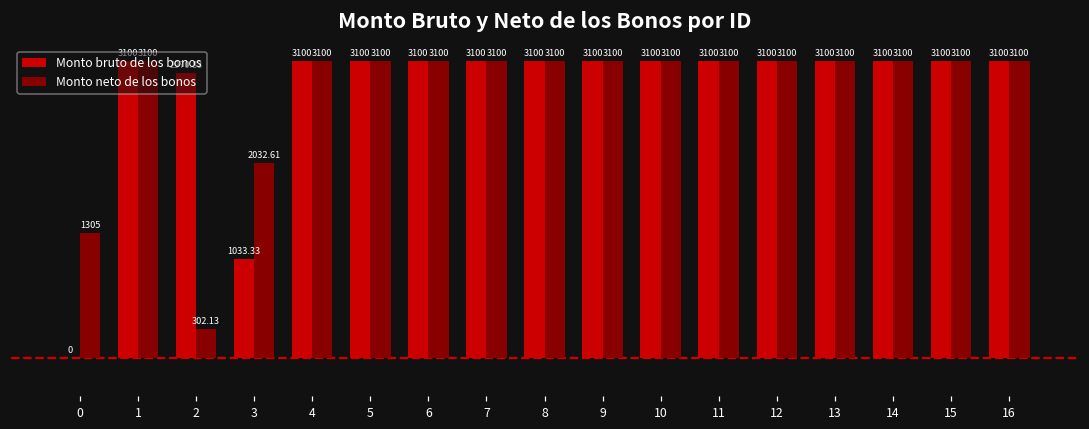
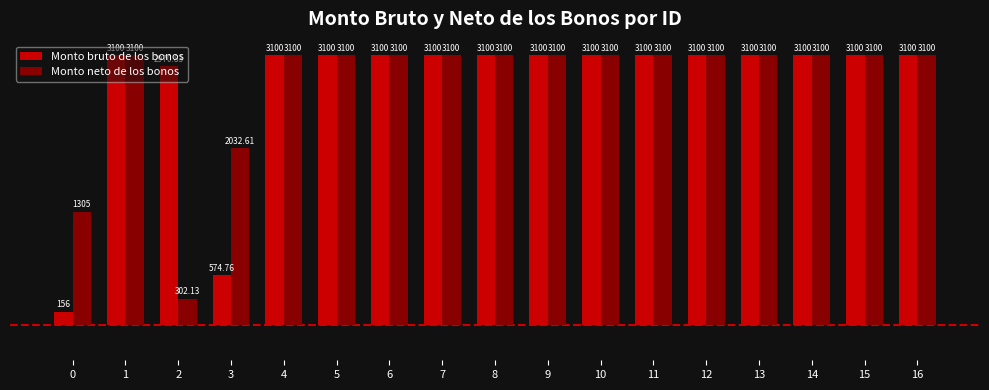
  {
    "Monto bruto de los bonos": {
-     "0": 0,
-     "3": 1033.33,
+     "0": 156,
+     "3": 574.76,
      "4": 3100,
      "5": 3100,
      "6": 3100,
      "7": 3100,
      "8": 3100,
      "9": 3100,
      "10": 3100,
      "11": 3100,
      "12": 3100,
      "13": 3100,
      "14": 3100,
      "15": 3100,
      "16": 3100
    },
    "Monto neto de los bonos": {
      "0": 1305,
      "2": 302.13,
      "3": 2032.61,
      "4": 3100,
      "5": 3100,
      "6": 3100,
      "7": 3100,
      "8": 3100,
      "9": 3100,
      "10": 3100,
      "11": 3100,
      "12": 3100,
      "13": 3100,
      "14": 3100,
      "15": 3100,
      "16": 3100
    }
  }
